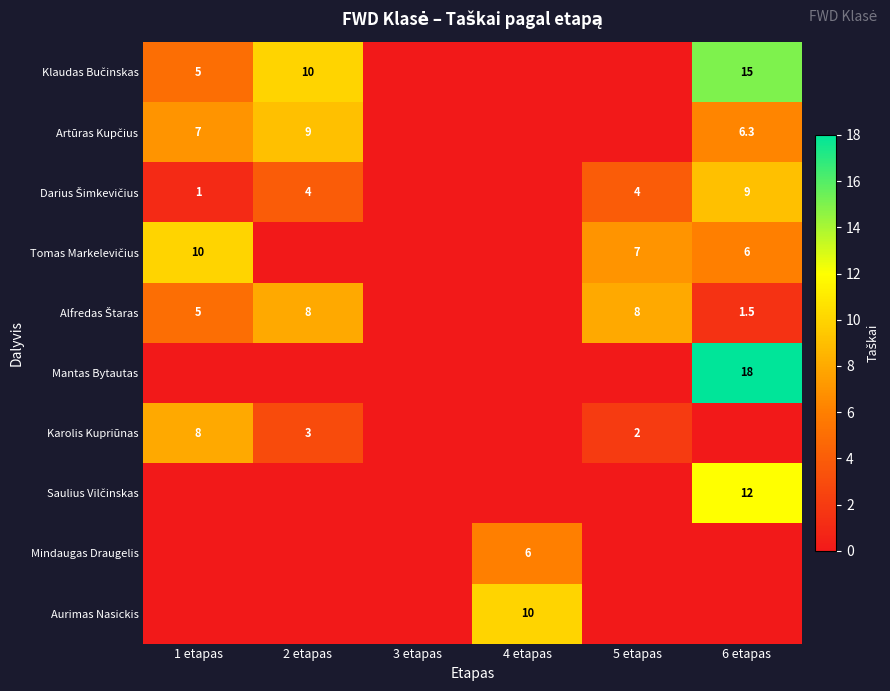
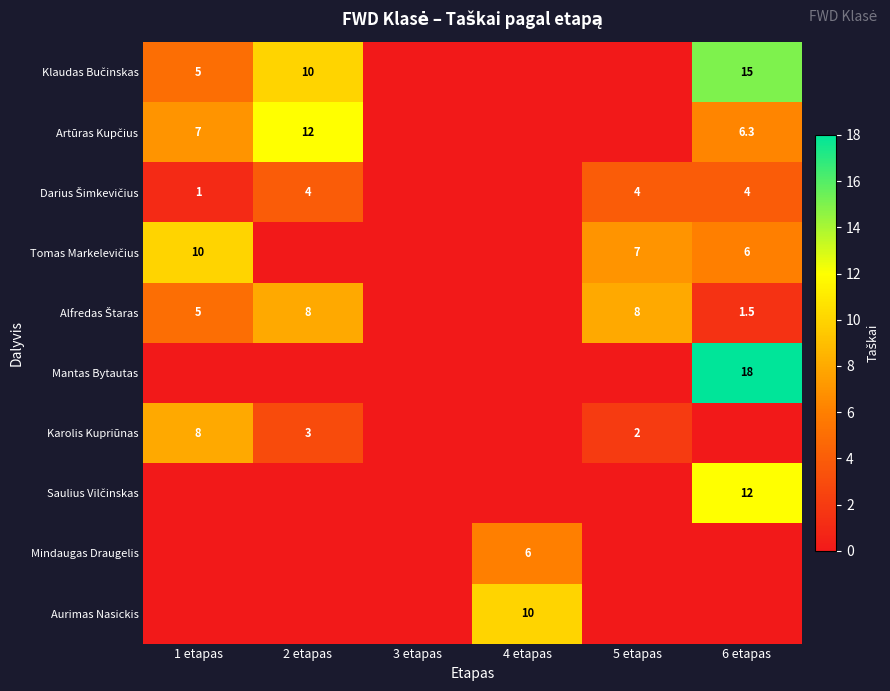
  {
    "Klaudas Bučinskas": {
      "1 etapas": 5,
      "2 etapas": 10,
      "6 etapas": 15
    },
    "Artūras Kupčius": {
      "1 etapas": 7,
-     "2 etapas": 9,
+     "2 etapas": 12,
      "6 etapas": 6.3
    },
    "Darius Šimkevičius": {
      "1 etapas": 1,
      "2 etapas": 4,
      "5 etapas": 4,
-     "6 etapas": 9
+     "6 etapas": 4
    },
    "Tomas Markelevičius": {
      "1 etapas": 10,
      "5 etapas": 7,
      "6 etapas": 6
    },
    "Alfredas Štaras": {
      "1 etapas": 5,
      "2 etapas": 8,
      "5 etapas": 8,
      "6 etapas": 1.5
    },
    "Mantas Bytautas": {
      "6 etapas": 18
    },
    "Karolis Kupriūnas": {
      "1 etapas": 8,
      "2 etapas": 3,
      "5 etapas": 2
    },
    "Saulius Vilčinskas": {
      "6 etapas": 12
    },
    "Mindaugas Draugelis": {
      "4 etapas": 6
    },
    "Aurimas Nasickis": {
      "4 etapas": 10
    }
  }
